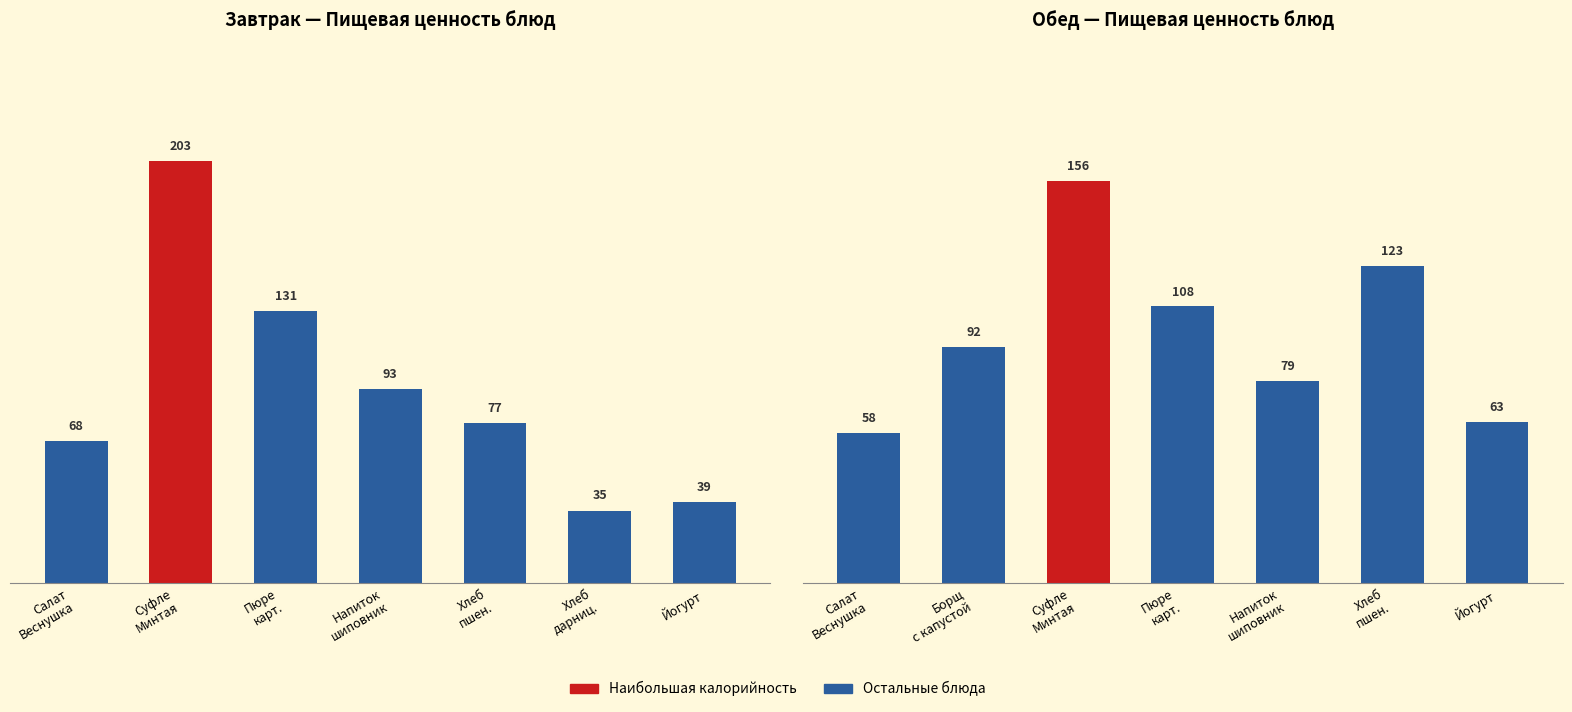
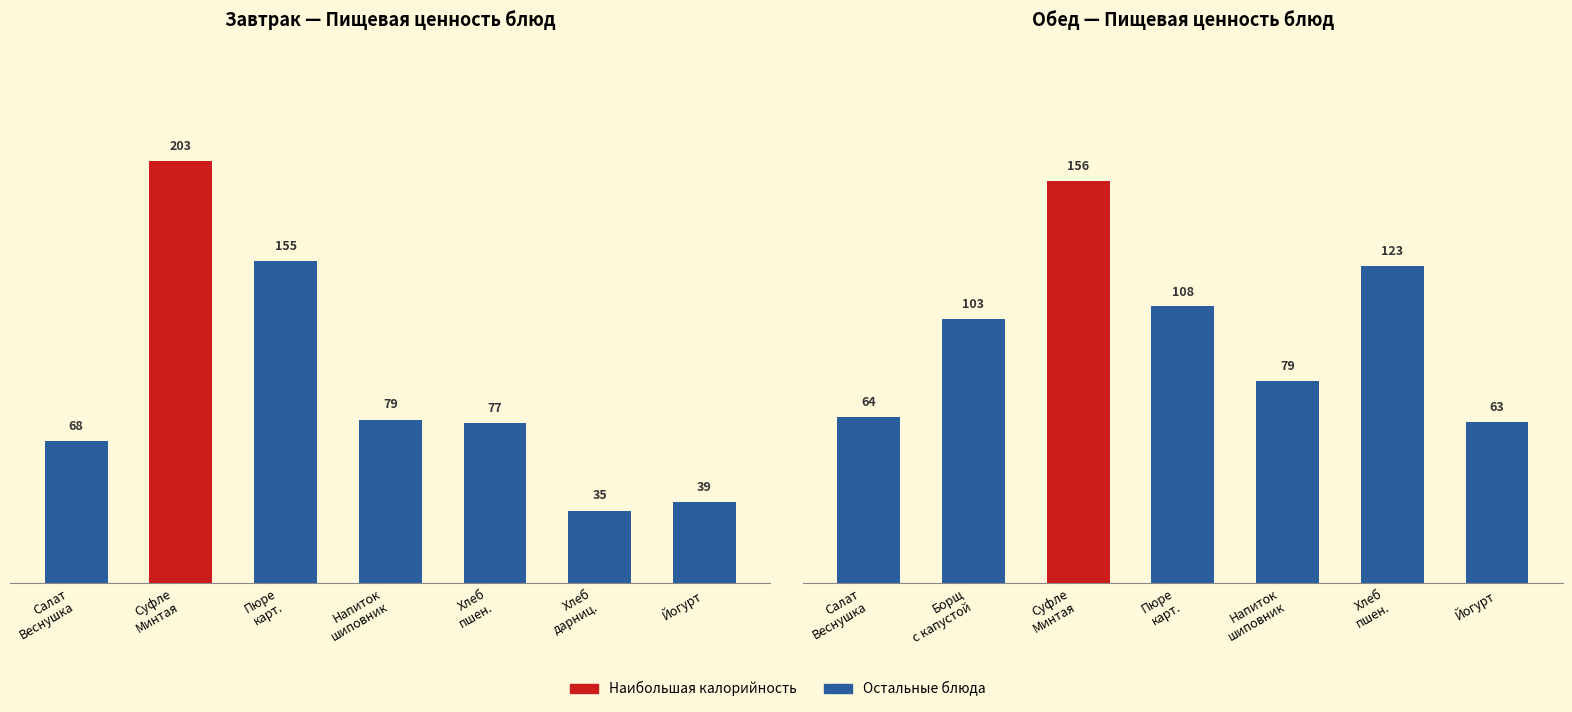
  {
    "Завтрак — Пищевая ценность блюд": {
      "Салат Веснушка": 68,
      "Суфле Минтая": 203,
-     "Пюре карт.": 131,
-     "Напиток шиповник": 93,
+     "Пюре карт.": 155,
+     "Напиток шиповник": 79,
      "Хлеб пшен.": 77,
      "Хлеб дарниц.": 35,
      "Йогурт": 39
    },
    "Обед — Пищевая ценность блюд": {
-     "Салат Веснушка": 58,
-     "Борщ с капустой": 92,
+     "Салат Веснушка": 64,
+     "Борщ с капустой": 103,
      "Суфле Минтая": 156,
      "Пюре карт.": 108,
      "Напиток шиповник": 79,
      "Хлеб пшен.": 123,
      "Йогурт": 63
    }
  }
